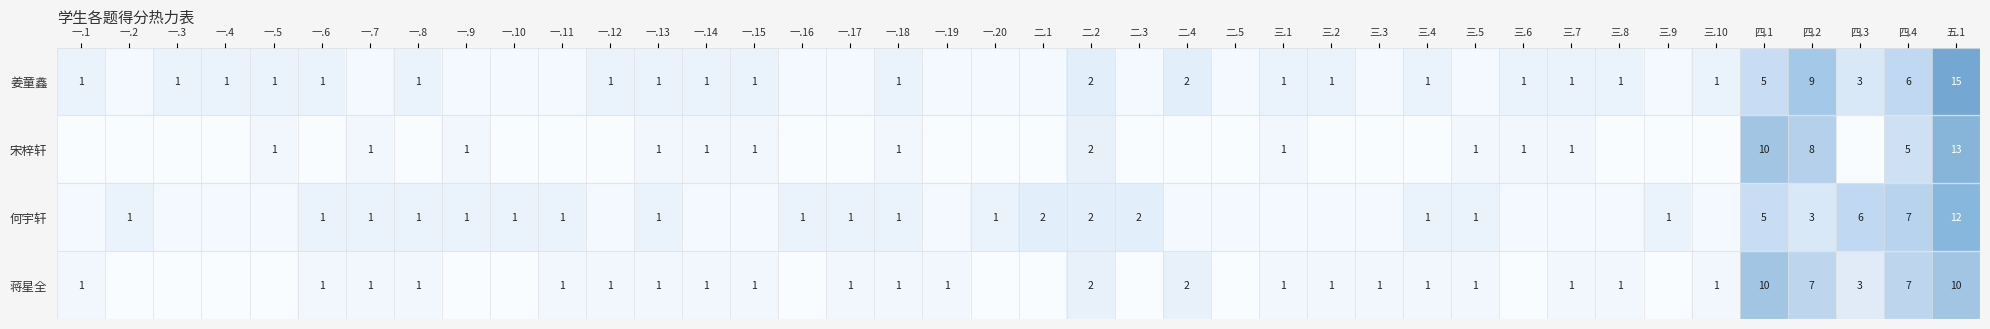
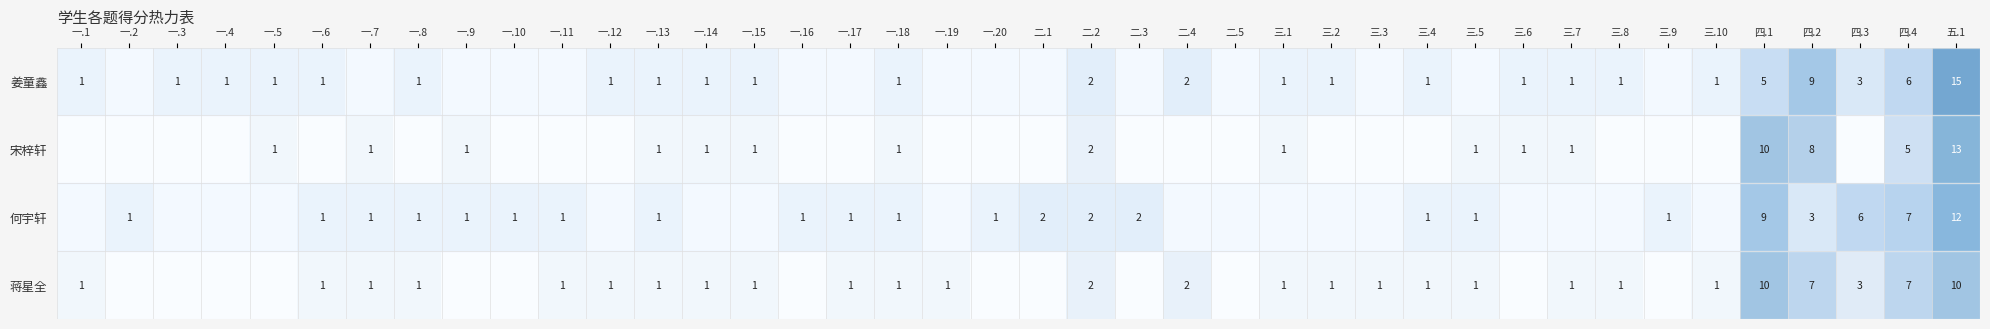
  {
    "姜童鑫": {
      "一.1": 1,
      "一.3": 1,
      "一.4": 1,
      "一.5": 1,
      "一.6": 1,
      "一.8": 1,
      "一.12": 1,
      "一.13": 1,
      "一.14": 1,
      "一.15": 1,
      "一.18": 1,
      "二.2": 2,
      "二.4": 2,
      "三.1": 1,
      "三.2": 1,
      "三.4": 1,
      "三.6": 1,
      "三.7": 1,
      "三.8": 1,
      "三.10": 1,
      "四.1": 5,
      "四.2": 9,
      "四.3": 3,
      "四.4": 6,
      "五.1": 15
    },
    "宋梓轩": {
      "一.5": 1,
      "一.7": 1,
      "一.9": 1,
      "一.13": 1,
      "一.14": 1,
      "一.15": 1,
      "一.18": 1,
      "二.2": 2,
      "三.1": 1,
      "三.5": 1,
      "三.6": 1,
      "三.7": 1,
      "四.1": 10,
      "四.2": 8,
      "四.4": 5,
      "五.1": 13
    },
    "何宇轩": {
      "一.2": 1,
      "一.6": 1,
      "一.7": 1,
      "一.8": 1,
      "一.9": 1,
      "一.10": 1,
      "一.11": 1,
      "一.13": 1,
      "一.16": 1,
      "一.17": 1,
      "一.18": 1,
      "一.20": 1,
      "二.1": 2,
      "二.2": 2,
      "二.3": 2,
      "三.4": 1,
      "三.5": 1,
      "三.9": 1,
-     "四.1": 5,
+     "四.1": 9,
      "四.2": 3,
      "四.3": 6,
      "四.4": 7,
      "五.1": 12
    },
    "蒋星全": {
      "一.1": 1,
      "一.6": 1,
      "一.7": 1,
      "一.8": 1,
      "一.11": 1,
      "一.12": 1,
      "一.13": 1,
      "一.14": 1,
      "一.15": 1,
      "一.17": 1,
      "一.18": 1,
      "一.19": 1,
      "二.2": 2,
      "二.4": 2,
      "三.1": 1,
      "三.2": 1,
      "三.3": 1,
      "三.4": 1,
      "三.5": 1,
      "三.7": 1,
      "三.8": 1,
      "三.10": 1,
      "四.1": 10,
      "四.2": 7,
      "四.3": 3,
      "四.4": 7,
      "五.1": 10
    }
  }
